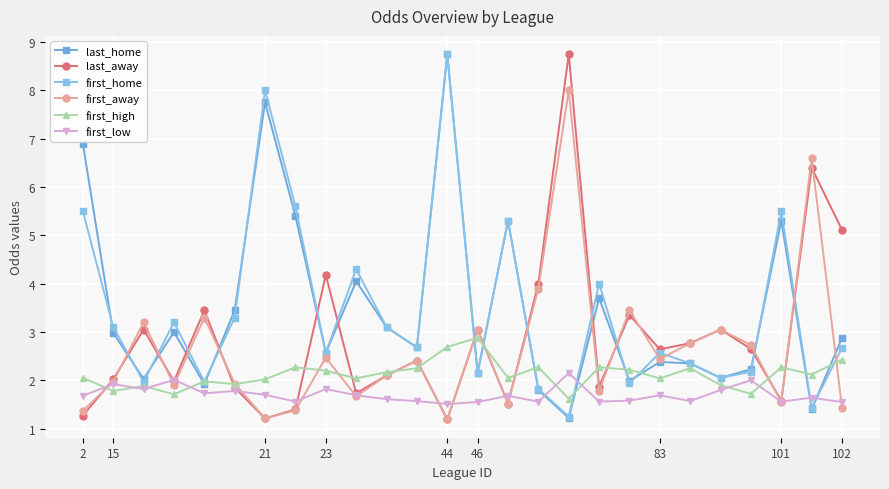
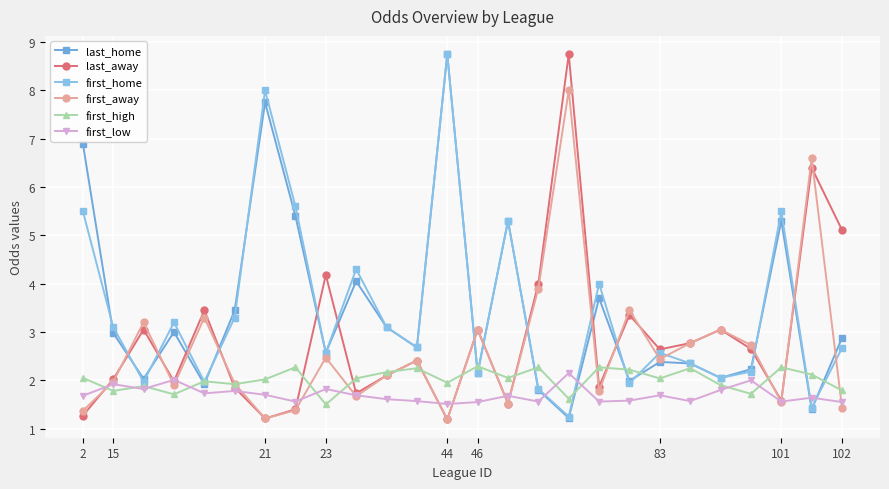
  {
    "last_away": {
      "23": 4.2,
      "83": 2.6,
      "102": 5.1
    },
    "first_away": {
      "23": 2.5,
      "83": 2.4,
      "102": 1.4
    },
    "first_high": {
-     "23": 2.2,
-     "44": 2.7,
-     "46": 2.9,
+     "23": 1.5,
+     "44": 2.0,
+     "46": 2.3,
      "83": 2.0,
      "101": 2.3,
-     "102": 2.4
+     "102": 1.8
    },
    "first_low": {
      "23": 1.8,
      "44": 1.5,
      "46": 1.6,
      "83": 1.7,
      "102": 1.6
    }
  }
